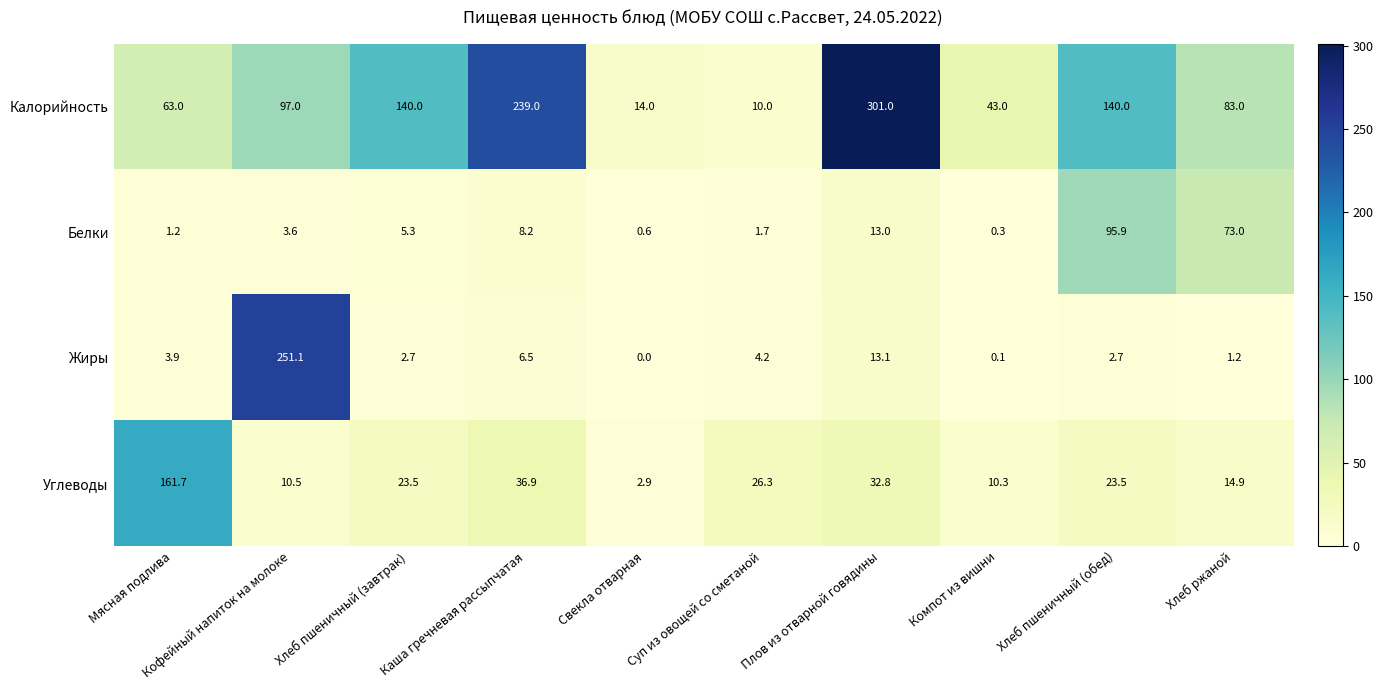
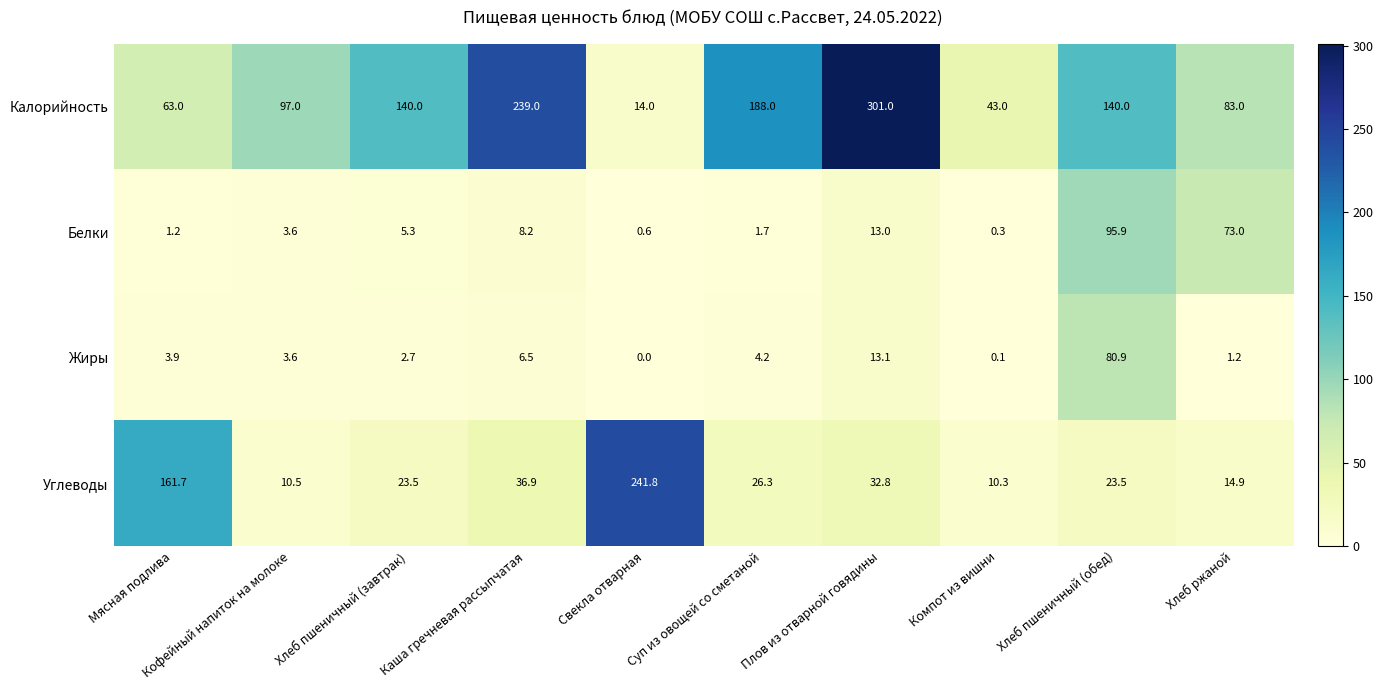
  {
    "Калорийность": {
      "Мясная подлива": 63.0,
      "Кофейный напиток на молоке": 97.0,
      "Хлеб пшеничный (завтрак)": 140.0,
      "Каша гречневая рассыпчатая": 239.0,
      "Свекла отварная": 14.0,
-     "Суп из овощей со сметаной": 10.0,
+     "Суп из овощей со сметаной": 188.0,
      "Плов из отварной говядины": 301.0,
      "Компот из вишни": 43.0,
      "Хлеб пшеничный (обед)": 140.0,
      "Хлеб ржаной": 83.0
    },
    "Белки": {
      "Мясная подлива": 1.2,
      "Кофейный напиток на молоке": 3.6,
      "Хлеб пшеничный (завтрак)": 5.3,
      "Каша гречневая рассыпчатая": 8.2,
      "Свекла отварная": 0.6,
      "Суп из овощей со сметаной": 1.7,
      "Плов из отварной говядины": 13.0,
      "Компот из вишни": 0.3,
      "Хлеб пшеничный (обед)": 95.9,
      "Хлеб ржаной": 73.0
    },
    "Жиры": {
      "Мясная подлива": 3.9,
-     "Кофейный напиток на молоке": 251.1,
+     "Кофейный напиток на молоке": 3.6,
      "Хлеб пшеничный (завтрак)": 2.7,
      "Каша гречневая рассыпчатая": 6.5,
      "Свекла отварная": 0.0,
      "Суп из овощей со сметаной": 4.2,
      "Плов из отварной говядины": 13.1,
      "Компот из вишни": 0.1,
-     "Хлеб пшеничный (обед)": 2.7,
+     "Хлеб пшеничный (обед)": 80.9,
      "Хлеб ржаной": 1.2
    },
    "Углеводы": {
      "Мясная подлива": 161.7,
      "Кофейный напиток на молоке": 10.5,
      "Хлеб пшеничный (завтрак)": 23.5,
      "Каша гречневая рассыпчатая": 36.9,
-     "Свекла отварная": 2.9,
+     "Свекла отварная": 241.8,
      "Суп из овощей со сметаной": 26.3,
      "Плов из отварной говядины": 32.8,
      "Компот из вишни": 10.3,
      "Хлеб пшеничный (обед)": 23.5,
      "Хлеб ржаной": 14.9
    }
  }
